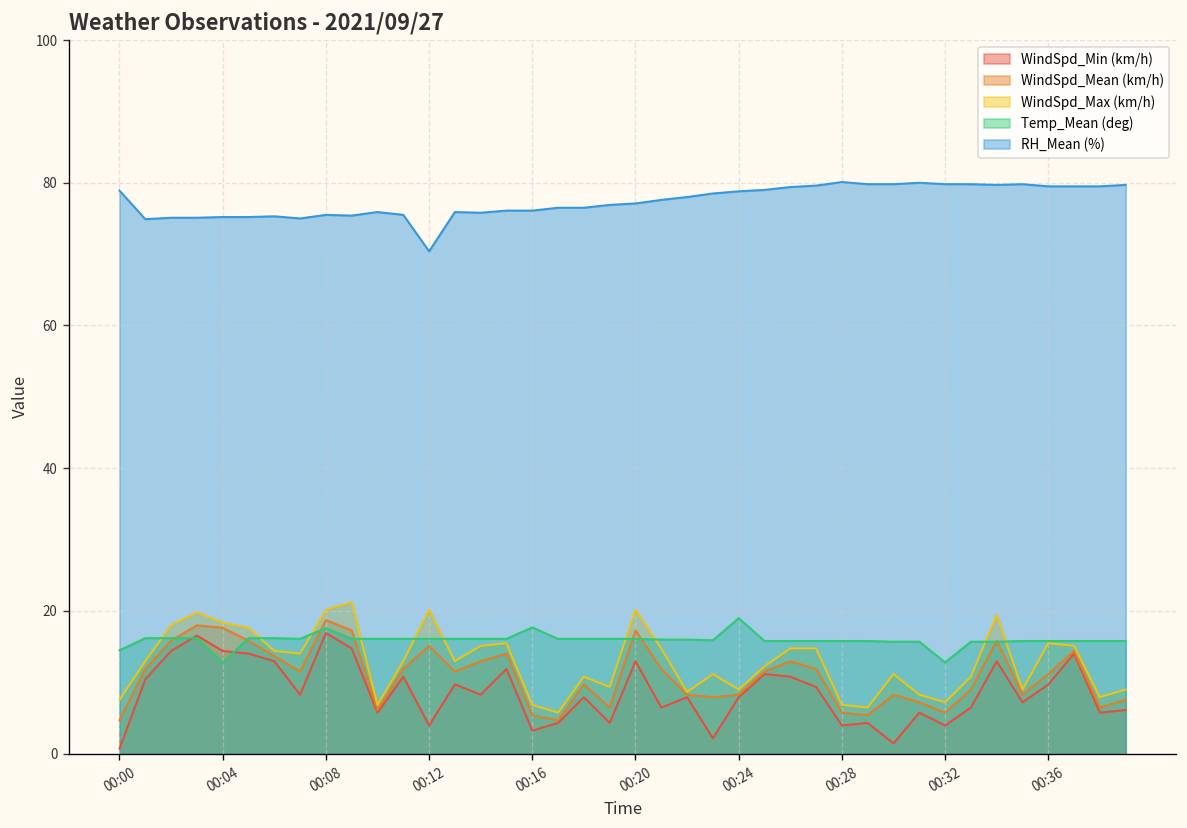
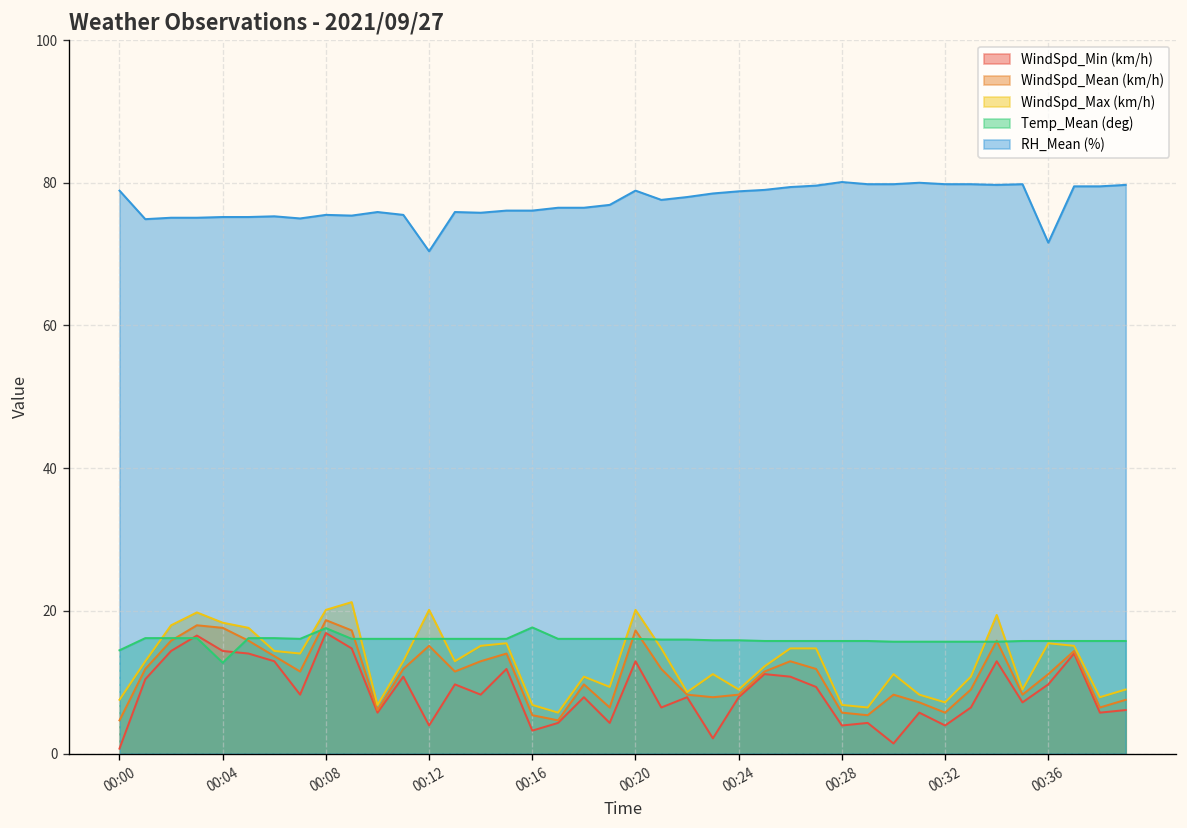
  {
    "Temp_Mean (deg)": {
      "00:00": 14,
      "00:04": 13,
      "00:08": 18,
      "00:12": 16,
      "00:16": 18,
      "00:20": 16,
-     "00:24": 19,
+     "00:24": 16,
      "00:28": 16,
-     "00:32": 13
+     "00:32": 16
    },
    "RH_Mean (%)": {
      "00:00": 79,
      "00:04": 75,
      "00:08": 76,
      "00:12": 70,
      "00:16": 76,
-     "00:20": 77,
+     "00:20": 79,
      "00:24": 79,
      "00:28": 80,
      "00:32": 80,
-     "00:36": 80
+     "00:36": 72
    }
  }
